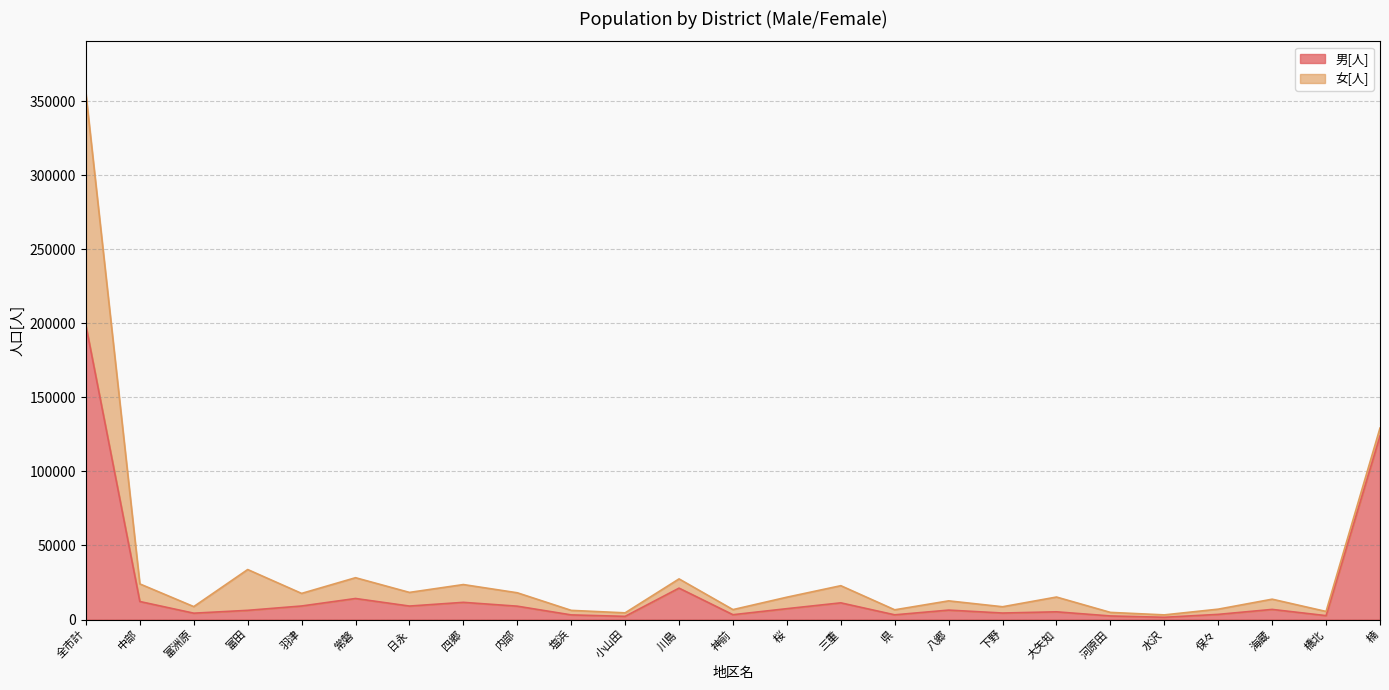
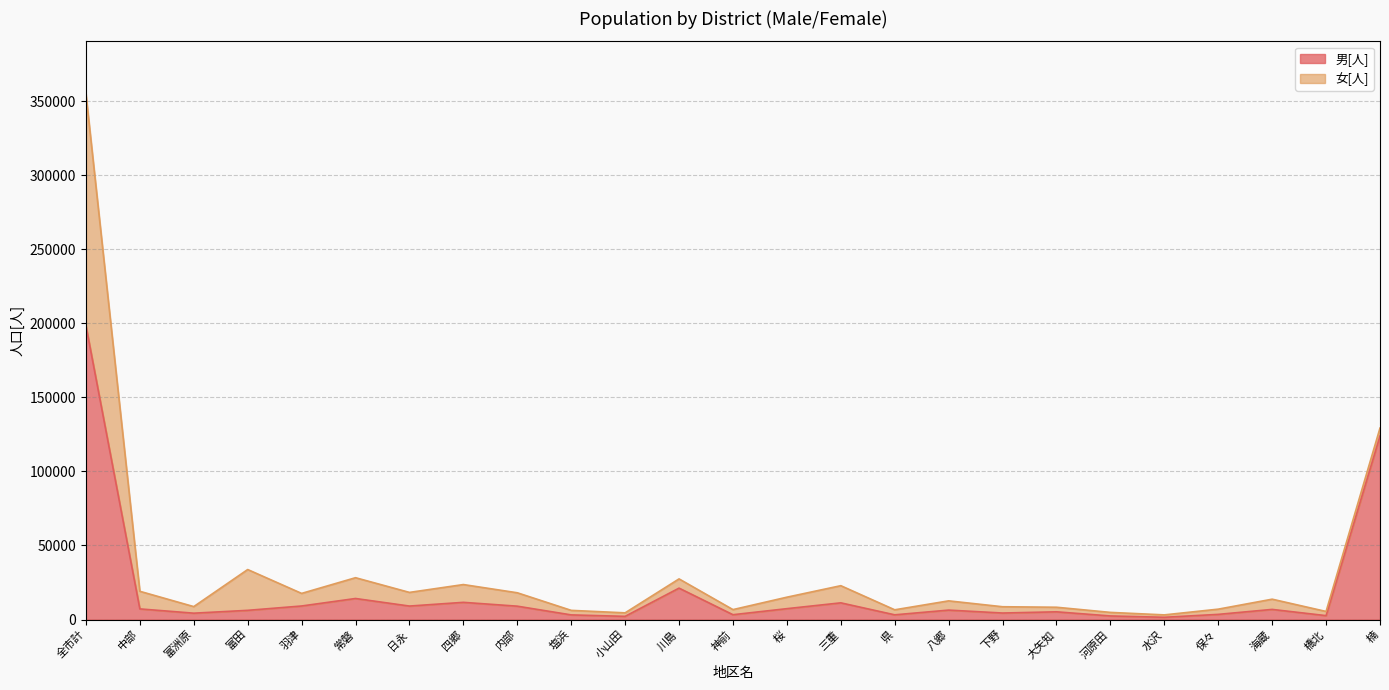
  {
    "男[人]": {
      "全市計": 198000,
-     "中部": 12000,
+     "中部": 7000,
      "富洲原": 4000,
      "富田": 6000,
      "羽津": 9000,
      "常磐": 14000,
      "日永": 9000,
      "四郷": 12000,
      "内部": 9000,
      "塩浜": 3000,
      "小山田": 2000,
      "川島": 21000,
      "神前": 3000,
      "桜": 7000,
      "三重": 11000,
      "県": 3000,
      "八郷": 6000,
      "下野": 4000,
      "大矢知": 5000,
      "河原田": 2000,
      "保々": 4000,
      "海蔵": 7000,
      "橋北": 3000,
      "楠": 124000
    },
    "女[人]": {
      "全市計": 156000,
      "中部": 12000,
      "富洲原": 4000,
      "富田": 28000,
      "羽津": 9000,
      "常磐": 14000,
      "日永": 9000,
      "四郷": 12000,
      "内部": 9000,
      "塩浜": 3000,
      "小山田": 2000,
      "川島": 6000,
      "神前": 3000,
      "桜": 8000,
      "三重": 12000,
      "県": 3000,
      "八郷": 6000,
      "下野": 4000,
-     "大矢知": 10000,
+     "大矢知": 3000,
      "河原田": 2000,
      "保々": 4000,
      "海蔵": 7000,
      "橋北": 3000,
      "楠": 5000
    }
  }
